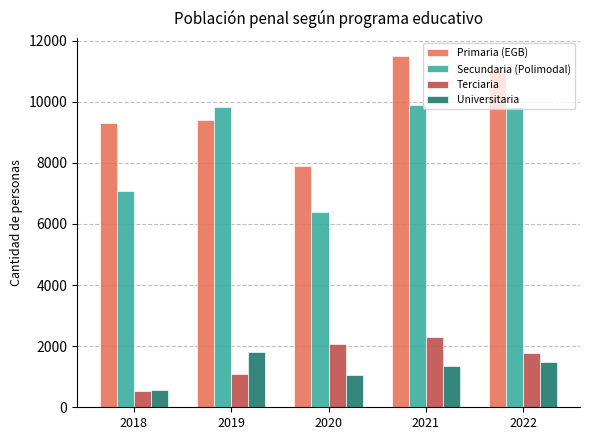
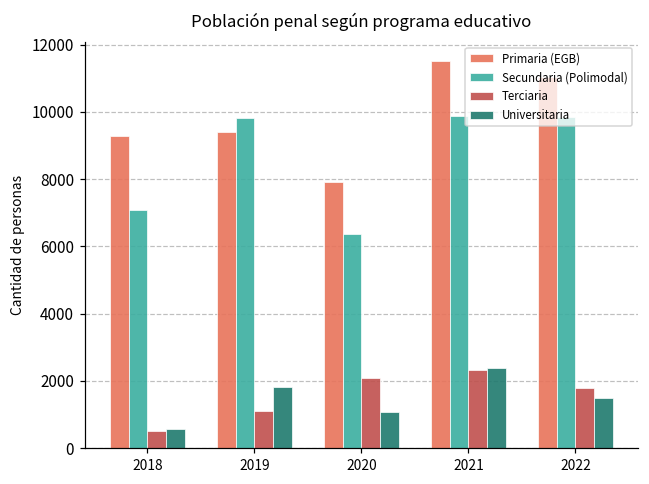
  {
    "Secundaria (Polimodal)": {
      "2018": 7100,
      "2019": 9800,
      "2020": 6400,
      "2021": 9900
    },
    "Universitaria": {
      "2018": 600,
      "2019": 1800,
      "2020": 1100,
-     "2021": 1300,
+     "2021": 2400,
      "2022": 1500
    }
  }
